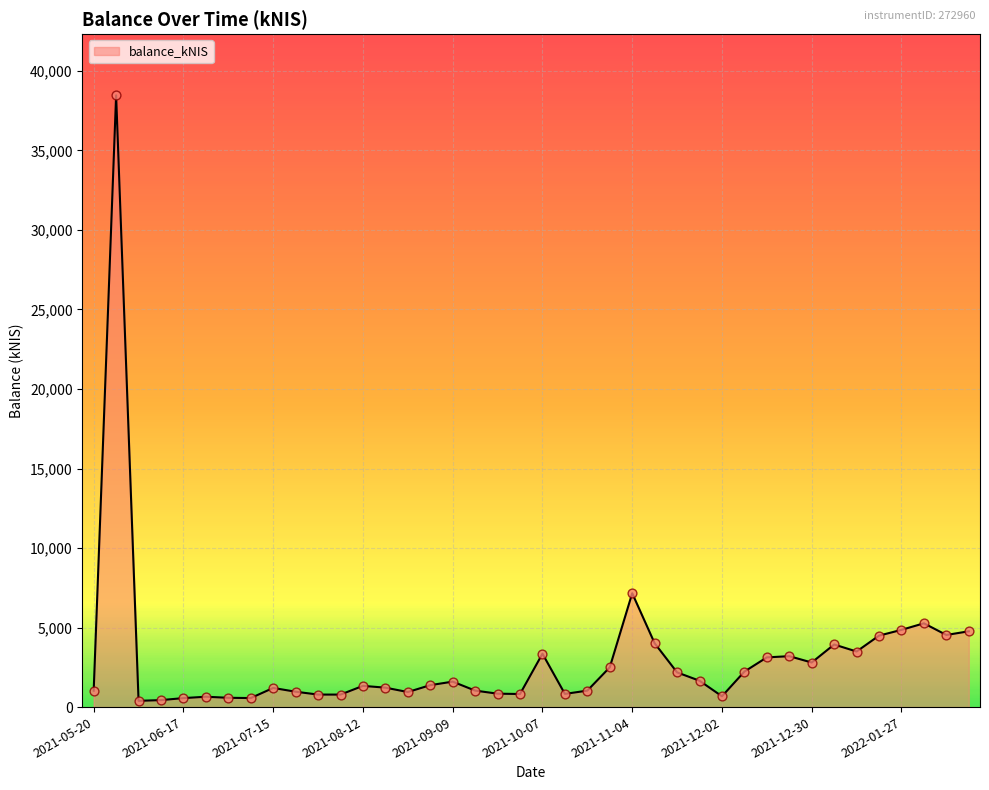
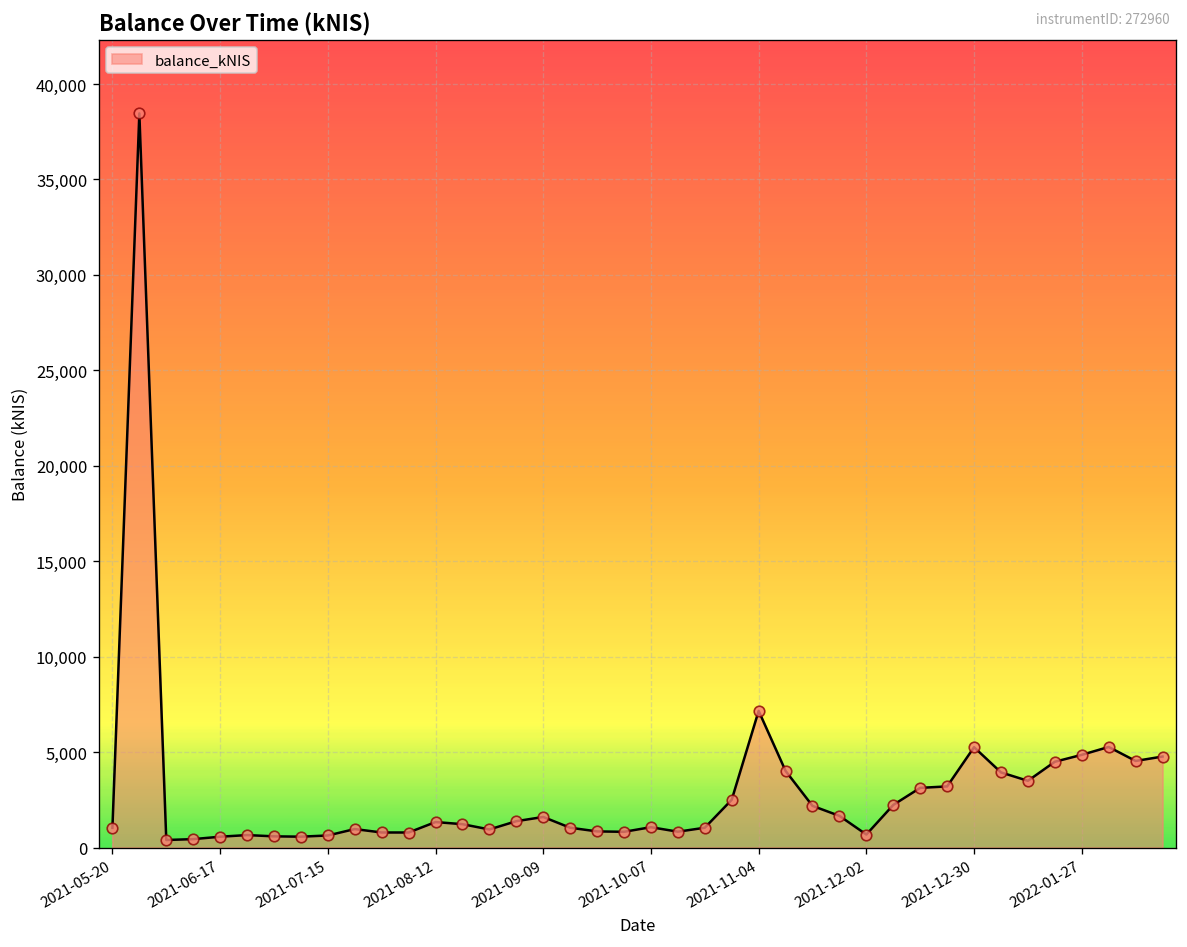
  {
    "2021-05-20": "1,000",
    "2021-06-17": "600",
-   "2021-07-15": "1,200",
+   "2021-07-15": "600",
    "2021-08-12": "1,300",
    "2021-09-09": "1,600",
-   "2021-10-07": "3,400",
+   "2021-10-07": "1,100",
    "2021-11-04": "7,200",
    "2021-12-02": "700",
-   "2021-12-30": "2,800",
+   "2021-12-30": "5,300",
    "2022-01-27": "4,900"
  }
